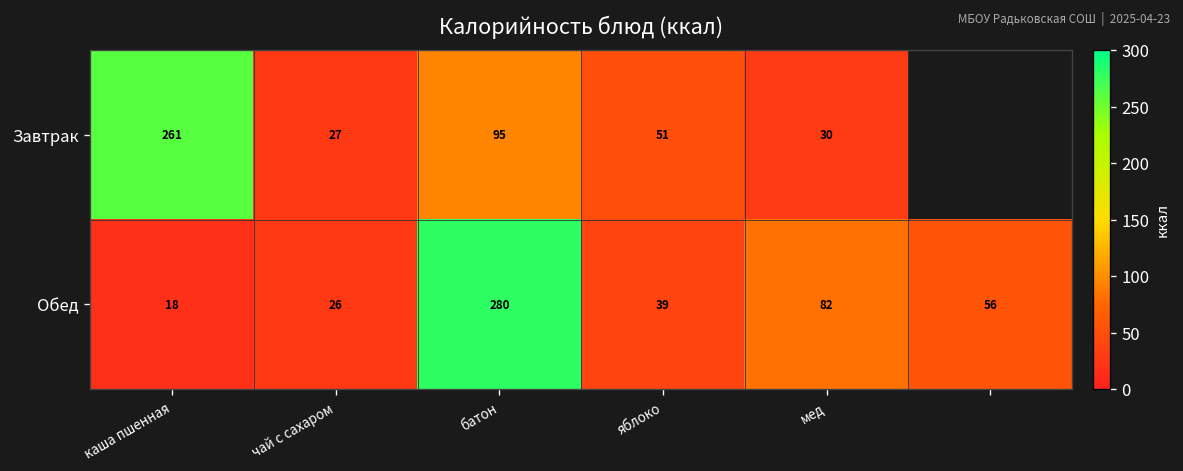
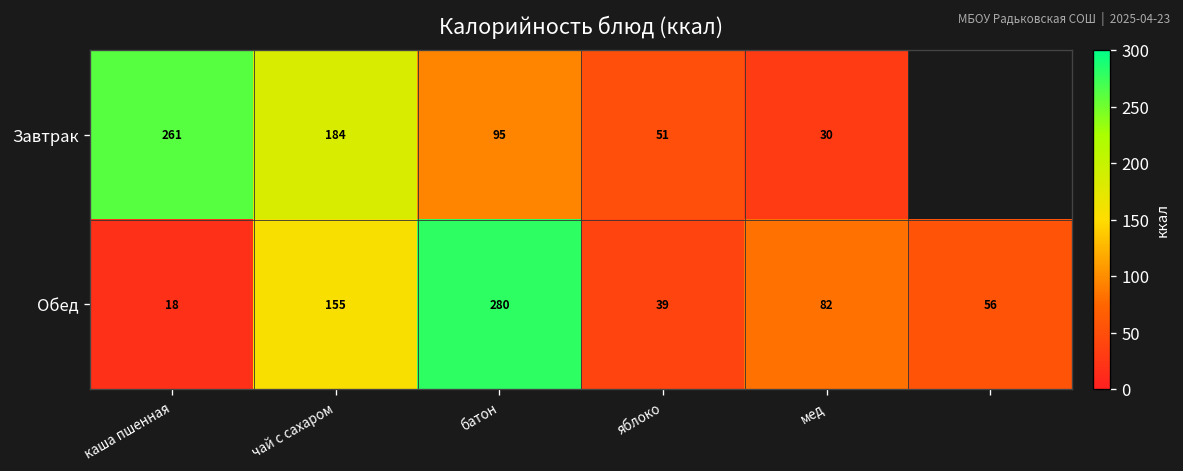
  {
    "Завтрак": {
      "каша пшенная": 261,
-     "чай с сахаром": 27,
+     "чай с сахаром": 184,
      "батон": 95,
      "яблоко": 51,
      "мед": 30
    },
    "Обед": {
      "каша пшенная": 18,
-     "чай с сахаром": 26,
+     "чай с сахаром": 155,
      "батон": 280,
      "яблоко": 39,
      "мед": 82
    }
  }
